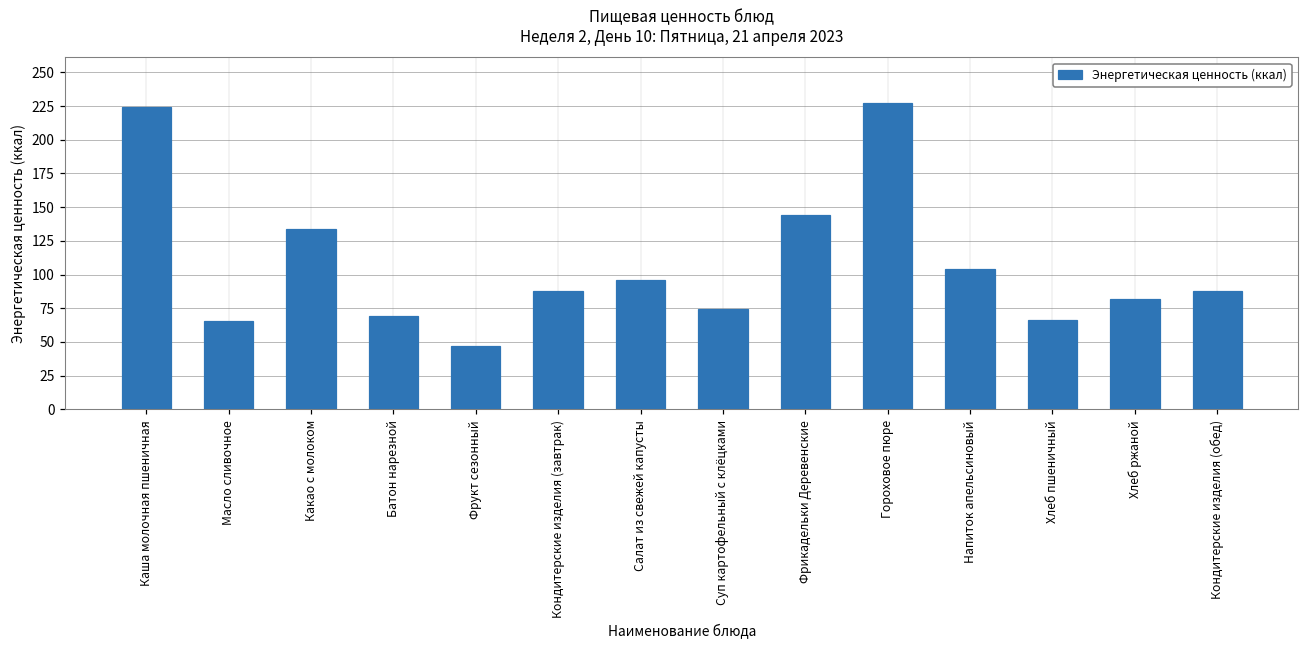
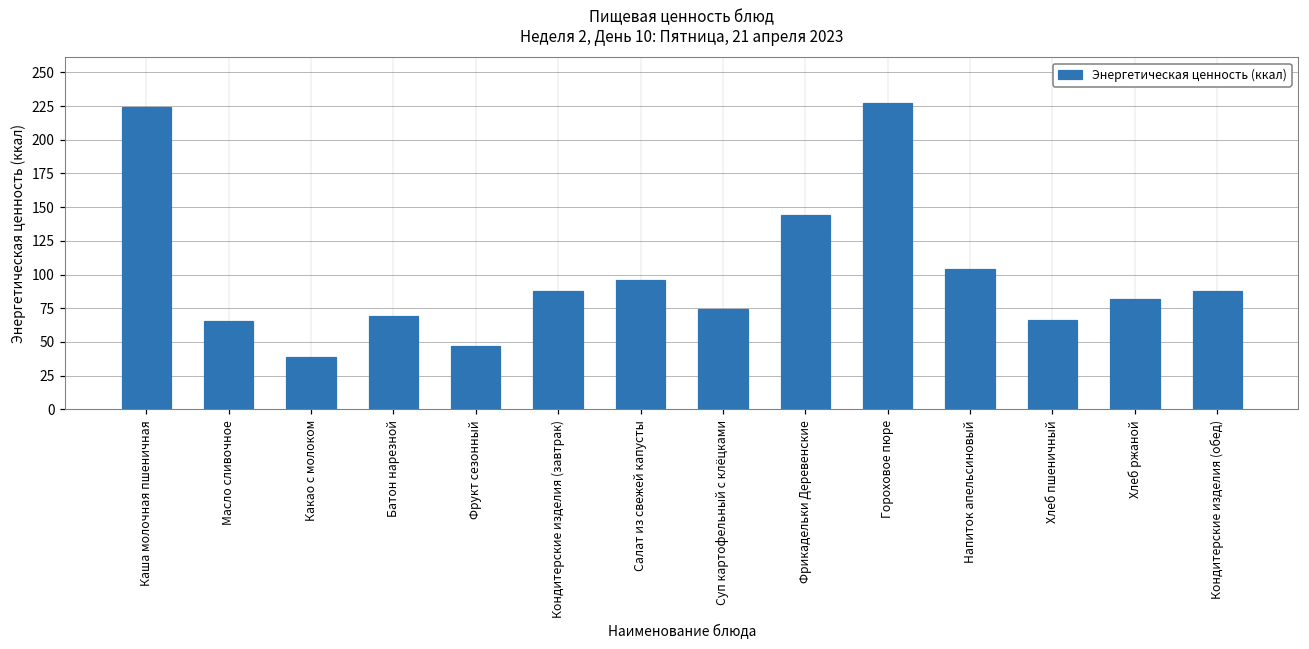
  {
    "Каша молочная пшеничная": 224,
    "Масло сливочное": 66,
-   "Какао с молоком": 134,
+   "Какао с молоком": 39,
    "Батон нарезной": 69,
    "Фрукт сезонный": 47,
    "Кондитерские изделия (завтрак)": 88,
    "Салат из свежей капусты": 96,
    "Суп картофельный с клёцками": 75,
    "Фрикадельки Деревенские": 144,
    "Гороховое пюре": 227,
    "Напиток апельсиновый": 104,
    "Хлеб пшеничный": 66,
    "Хлеб ржаной": 82,
    "Кондитерские изделия (обед)": 88
  }
